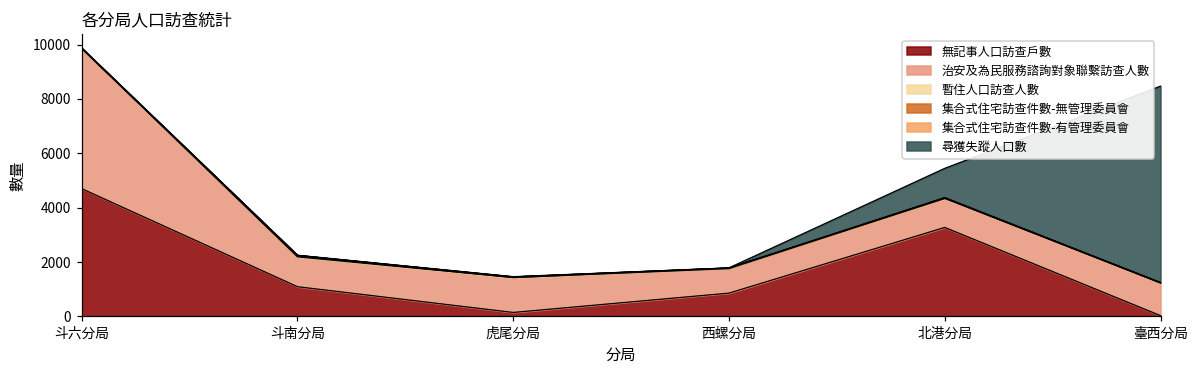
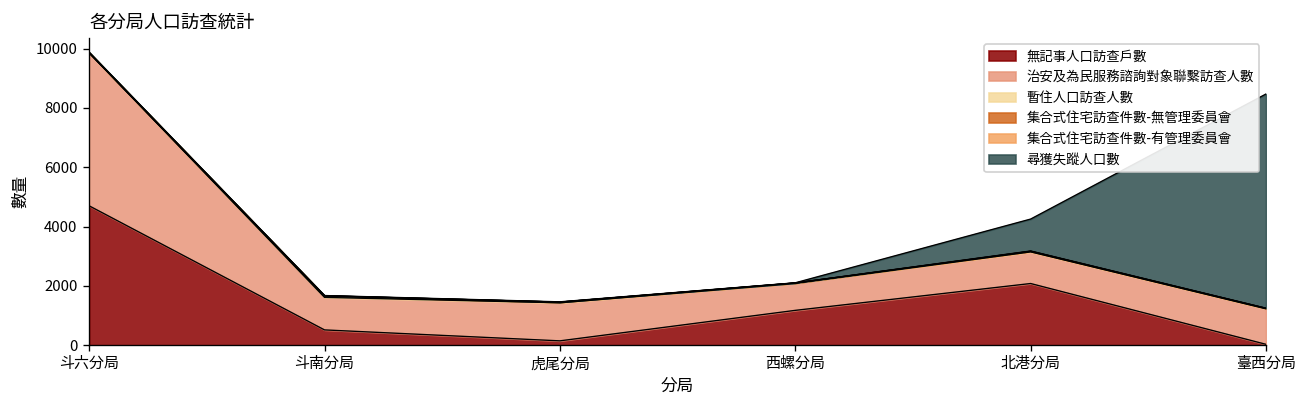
  {
    "無記事人口訪查戶數": {
      "斗六分局": 4700,
-     "斗南分局": 1100,
+     "斗南分局": 500,
      "虎尾分局": 100,
-     "西螺分局": 900,
-     "北港分局": 3300,
+     "西螺分局": 1200,
+     "北港分局": 2100,
      "臺西分局": 0
    },
    "尋獲失蹤人口數": {
      "北港分局": 1100,
      "臺西分局": 7200
    }
  }
